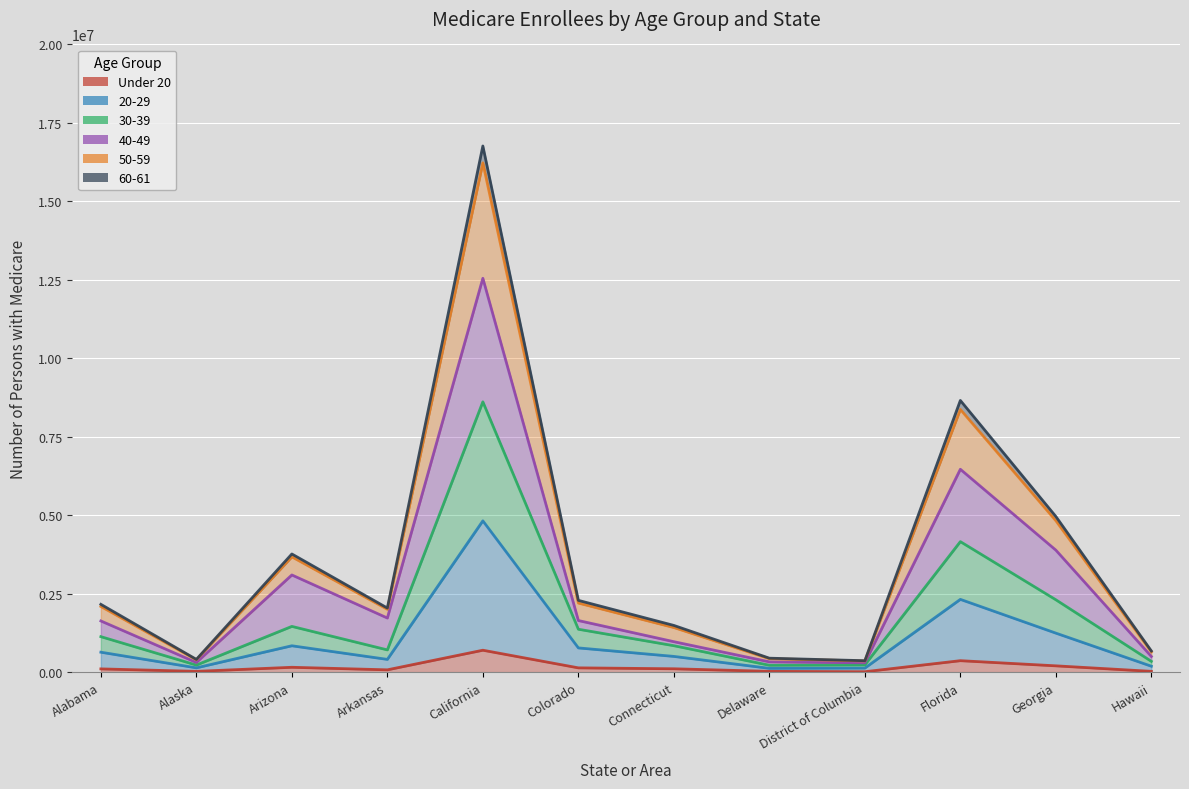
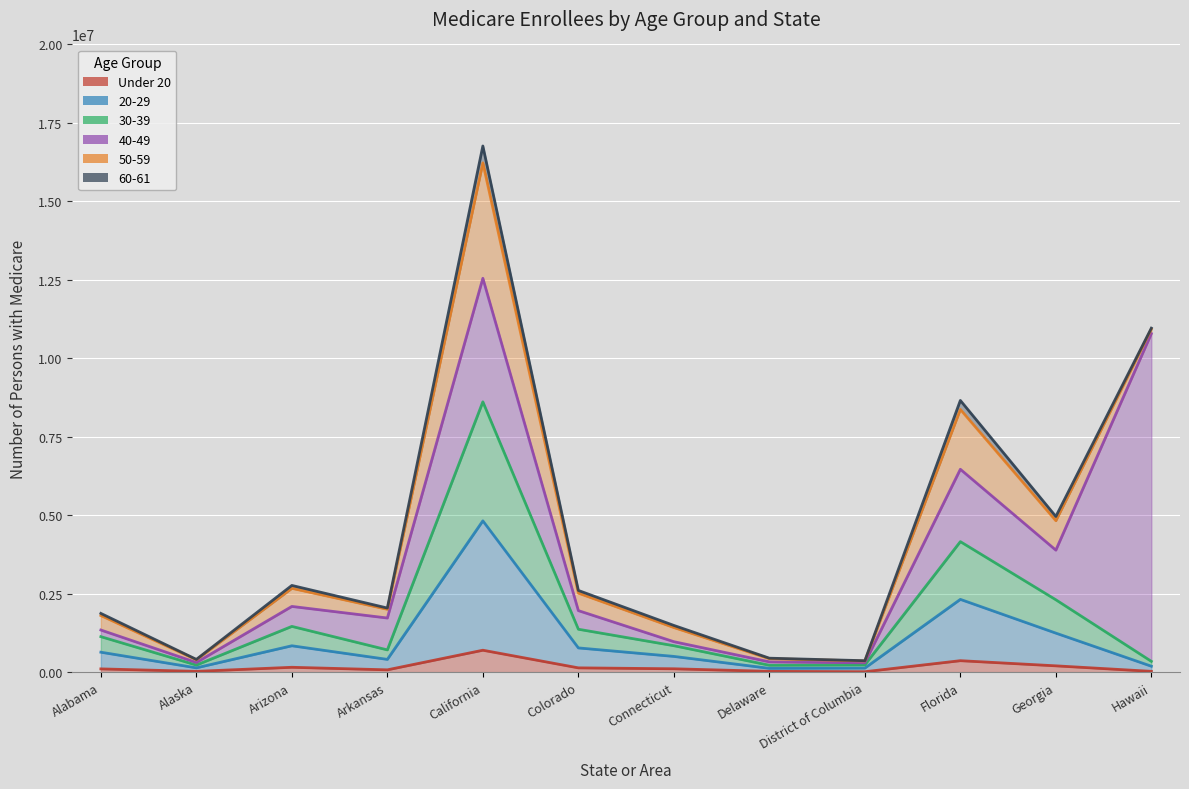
  {
    "40-49": {
-     "Alabama": 500000,
+     "Alabama": 200000,
      "Alaska": 100000,
-     "Arizona": 1600000,
+     "Arizona": 600000,
      "Arkansas": 1000000,
      "California": 3900000,
-     "Colorado": 300000,
+     "Colorado": 600000,
      "Connecticut": 100000,
      "Delaware": 100000,
      "Florida": 2300000,
      "Georgia": 1600000,
-     "Hawaii": 200000
+     "Hawaii": 10400000
    }
  }
